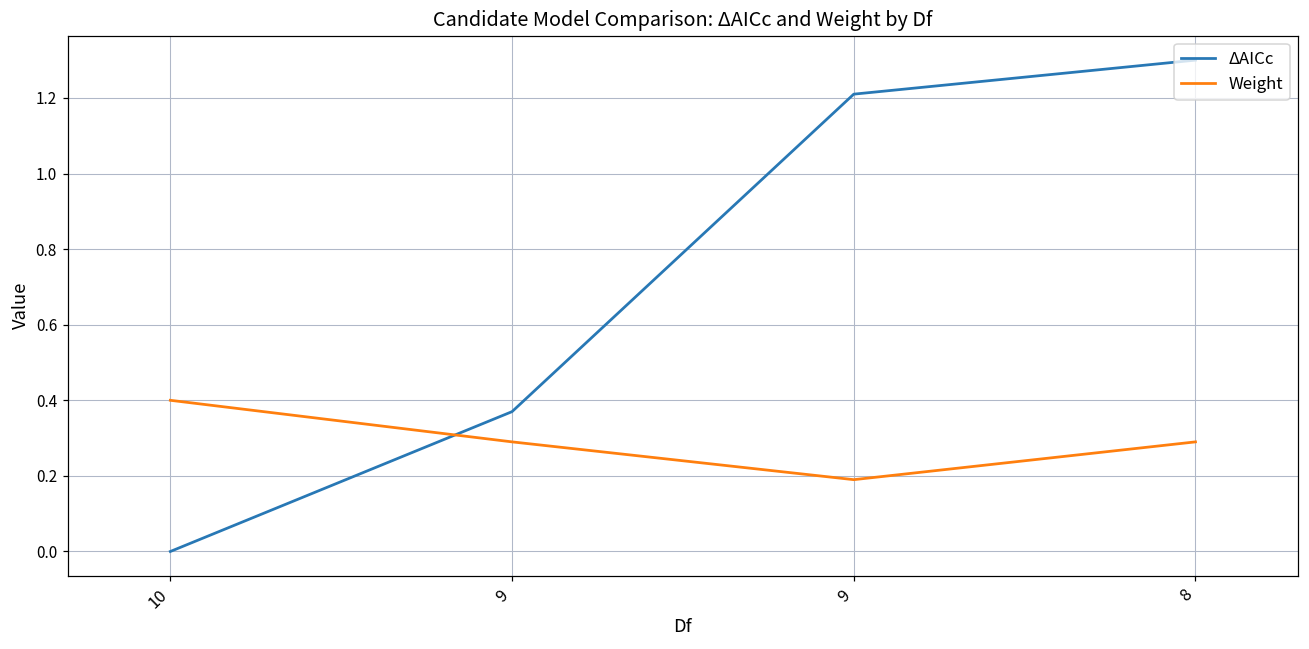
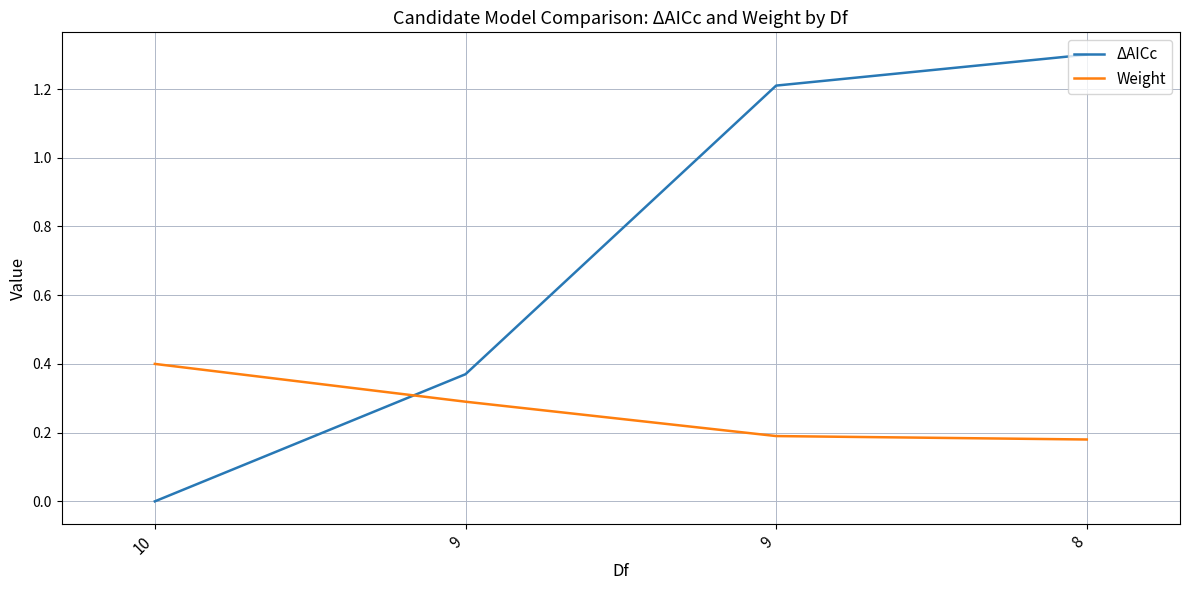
  {
    "ΔAICc": {
      "10": 0.00
    },
    "Weight": {
      "10": 0.40,
-     "8": 0.29
+     "8": 0.18
    }
  }
